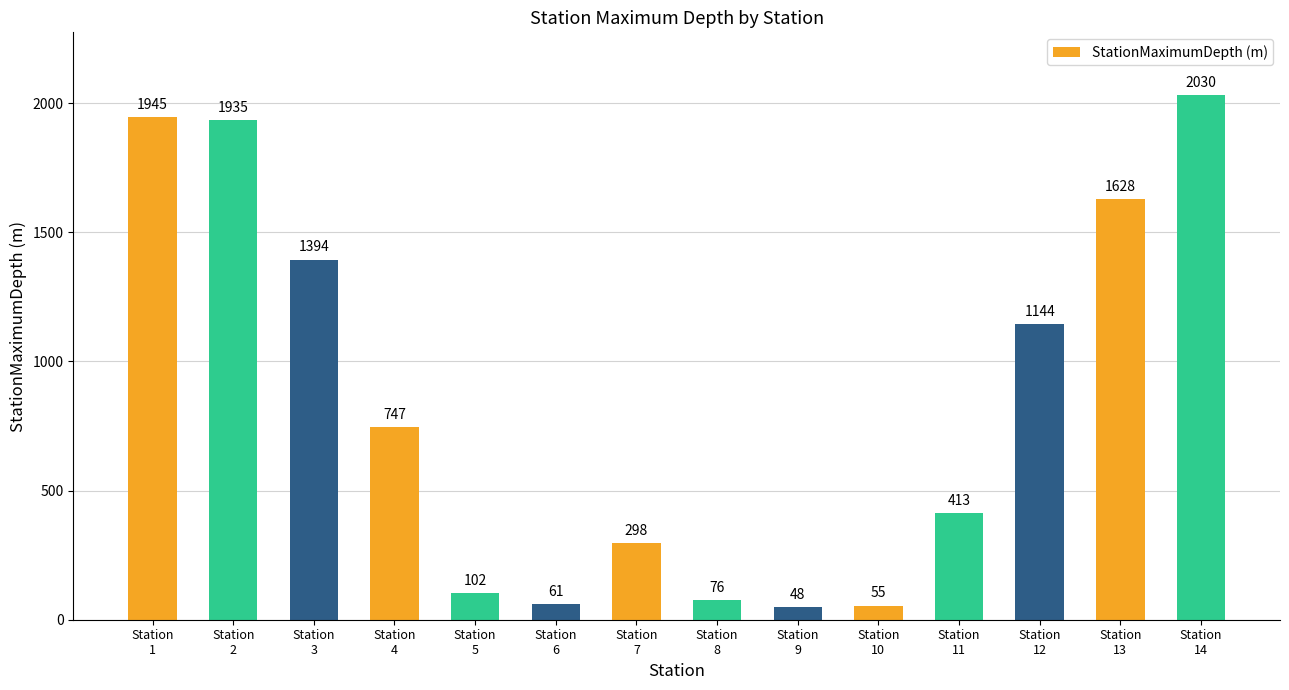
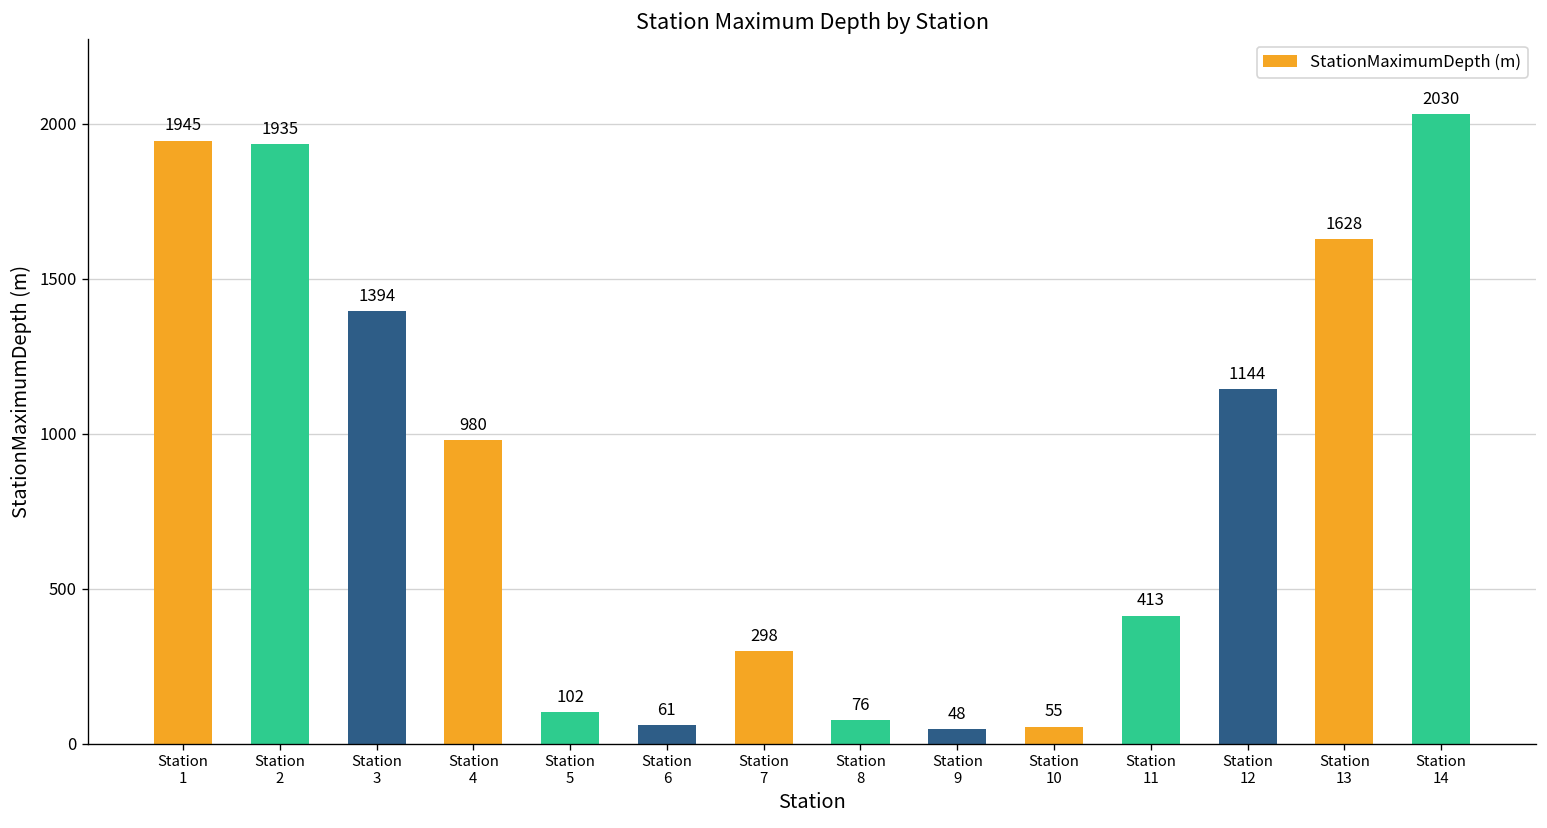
  {
    "Station 1": 1945,
    "Station 2": 1935,
    "Station 3": 1394,
-   "Station 4": 747,
+   "Station 4": 980,
    "Station 5": 102,
    "Station 6": 61,
    "Station 7": 298,
    "Station 8": 76,
    "Station 9": 48,
    "Station 10": 55,
    "Station 11": 413,
    "Station 12": 1144,
    "Station 13": 1628,
    "Station 14": 2030
  }
